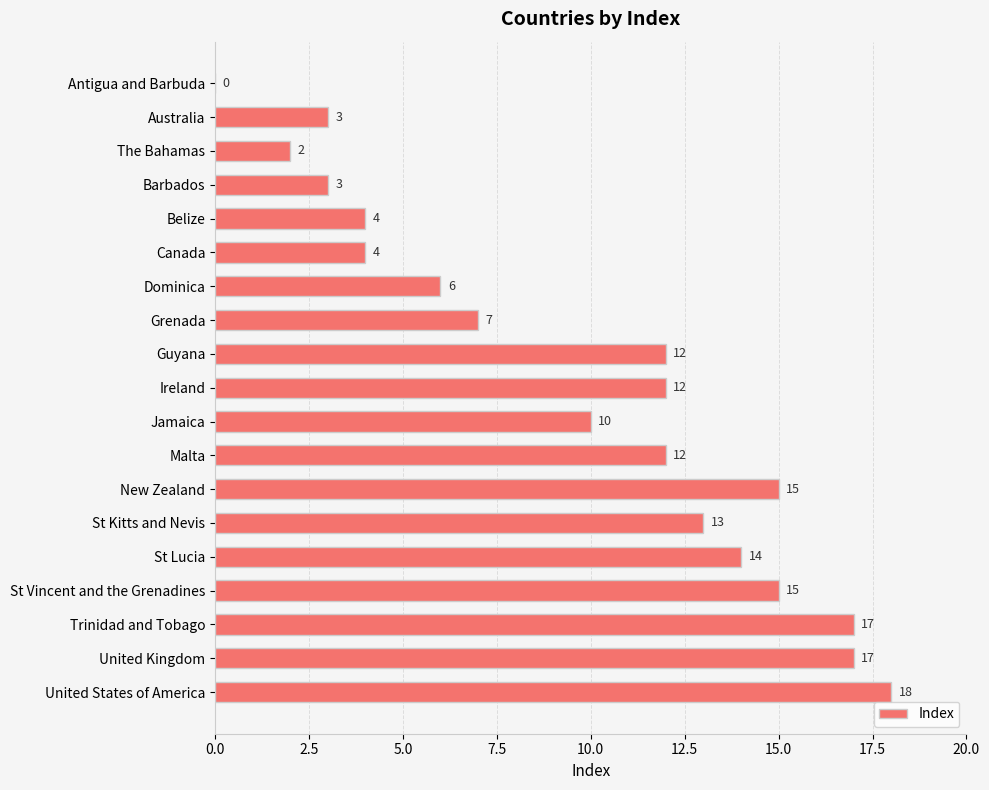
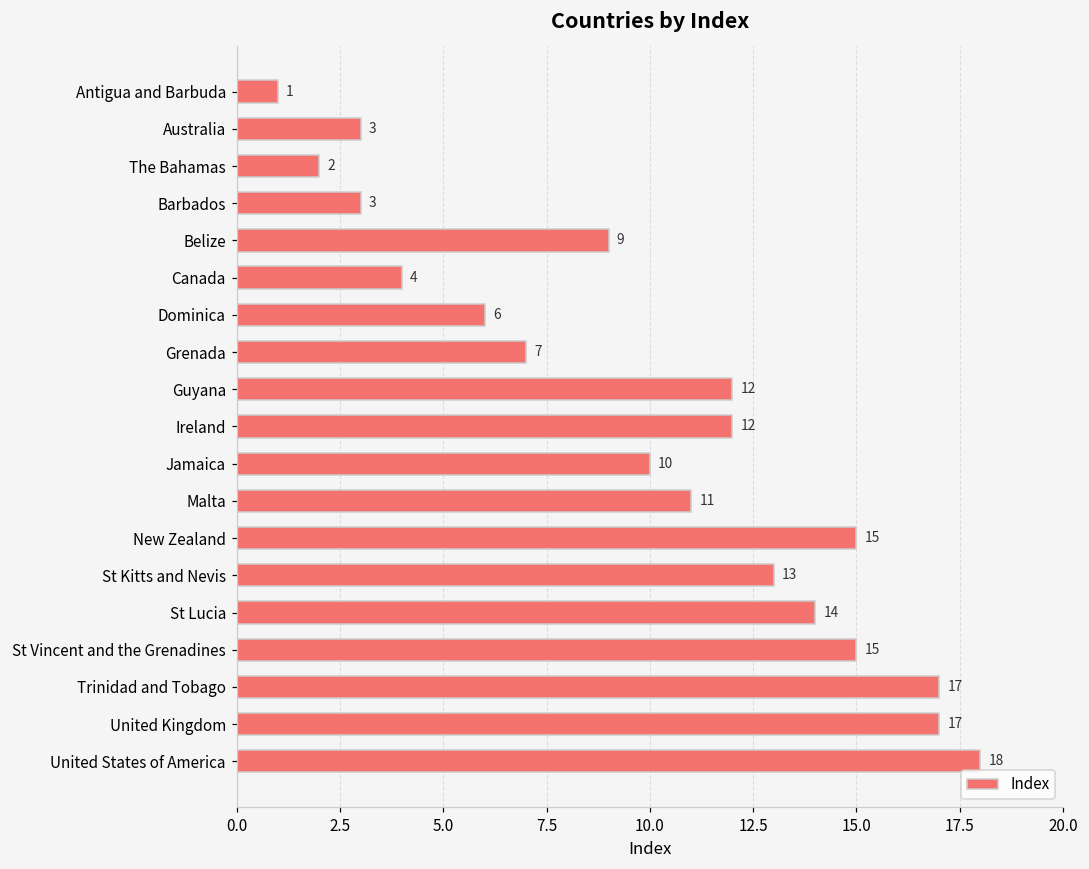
  {
-   "Antigua and Barbuda": 0,
+   "Antigua and Barbuda": 1,
    "Australia": 3,
    "The Bahamas": 2,
    "Barbados": 3,
-   "Belize": 4,
+   "Belize": 9,
    "Canada": 4,
    "Dominica": 6,
    "Grenada": 7,
    "Guyana": 12,
    "Ireland": 12,
    "Jamaica": 10,
-   "Malta": 12,
+   "Malta": 11,
    "New Zealand": 15,
    "St Kitts and Nevis": 13,
    "St Lucia": 14,
    "St Vincent and the Grenadines": 15,
    "Trinidad and Tobago": 17,
    "United Kingdom": 17,
    "United States of America": 18
  }
